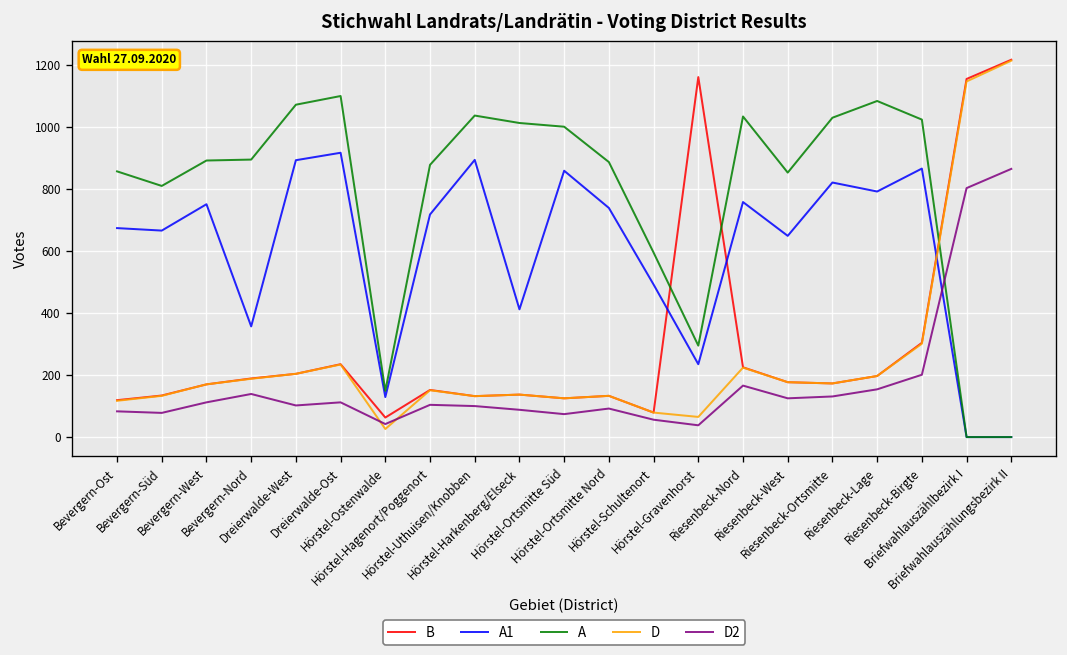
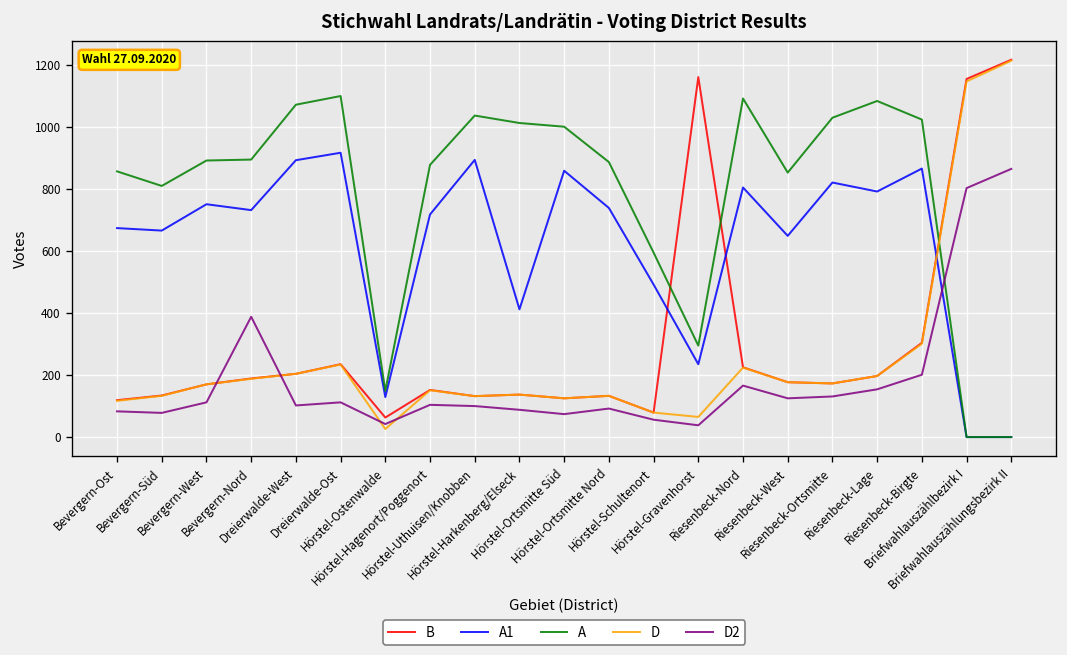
  {
    "B": {
      "Hörstel-Ostenwalde": 60,
      "Hörstel-Gravenhorst": 1160
    },
    "A1": {
      "Bevergern-Ost": 670,
      "Bevergern-Süd": 670,
      "Bevergern-West": 750,
-     "Bevergern-Nord": 360,
+     "Bevergern-Nord": 730,
      "Dreierwalde-West": 890,
      "Dreierwalde-Ost": 920,
      "Hörstel-Ostenwalde": 130,
      "Hörstel-Hagenort/Poggenort": 720,
      "Hörstel-Uthuisen/Knobben": 890,
      "Hörstel-Harkenberg/Elseck": 410,
      "Hörstel-Ortsmitte Süd": 860,
      "Hörstel-Ortsmitte Nord": 740,
      "Hörstel-Schultenort": 490,
      "Hörstel-Gravenhorst": 240,
-     "Riesenbeck-Nord": 760,
+     "Riesenbeck-Nord": 810,
      "Riesenbeck-West": 650,
      "Riesenbeck-Ortsmitte": 820,
      "Riesenbeck-Lage": 790,
      "Riesenbeck-Birgte": 870
    },
    "A": {
      "Bevergern-Ost": 860,
      "Bevergern-Süd": 810,
      "Bevergern-West": 890,
      "Bevergern-Nord": 900,
      "Dreierwalde-West": 1070,
      "Dreierwalde-Ost": 1100,
      "Hörstel-Ostenwalde": 150,
      "Hörstel-Hagenort/Poggenort": 880,
      "Hörstel-Uthuisen/Knobben": 1040,
      "Hörstel-Harkenberg/Elseck": 1010,
      "Hörstel-Ortsmitte Süd": 1000,
      "Hörstel-Ortsmitte Nord": 890,
      "Hörstel-Schultenort": 600,
      "Hörstel-Gravenhorst": 300,
-     "Riesenbeck-Nord": 1030,
+     "Riesenbeck-Nord": 1090,
      "Riesenbeck-West": 850,
      "Riesenbeck-Ortsmitte": 1030,
      "Riesenbeck-Lage": 1080,
      "Riesenbeck-Birgte": 1020
    },
    "D": {
      "Hörstel-Ostenwalde": 30,
      "Hörstel-Gravenhorst": 70
    },
    "D2": {
      "Bevergern-Ost": 80,
      "Bevergern-Süd": 80,
      "Bevergern-West": 110,
-     "Bevergern-Nord": 140,
+     "Bevergern-Nord": 390,
      "Dreierwalde-West": 100,
      "Dreierwalde-Ost": 110,
      "Hörstel-Ostenwalde": 40,
      "Hörstel-Hagenort/Poggenort": 100,
      "Hörstel-Uthuisen/Knobben": 100,
      "Hörstel-Harkenberg/Elseck": 90,
      "Hörstel-Ortsmitte Süd": 70,
      "Hörstel-Ortsmitte Nord": 90,
      "Hörstel-Schultenort": 60,
      "Hörstel-Gravenhorst": 40,
      "Riesenbeck-Nord": 170,
      "Riesenbeck-West": 130,
      "Riesenbeck-Ortsmitte": 130,
      "Riesenbeck-Lage": 150,
      "Riesenbeck-Birgte": 200,
      "Briefwahlauszählbezirk I": 800,
      "Briefwahlauszählungsbezirk II": 870
    }
  }
